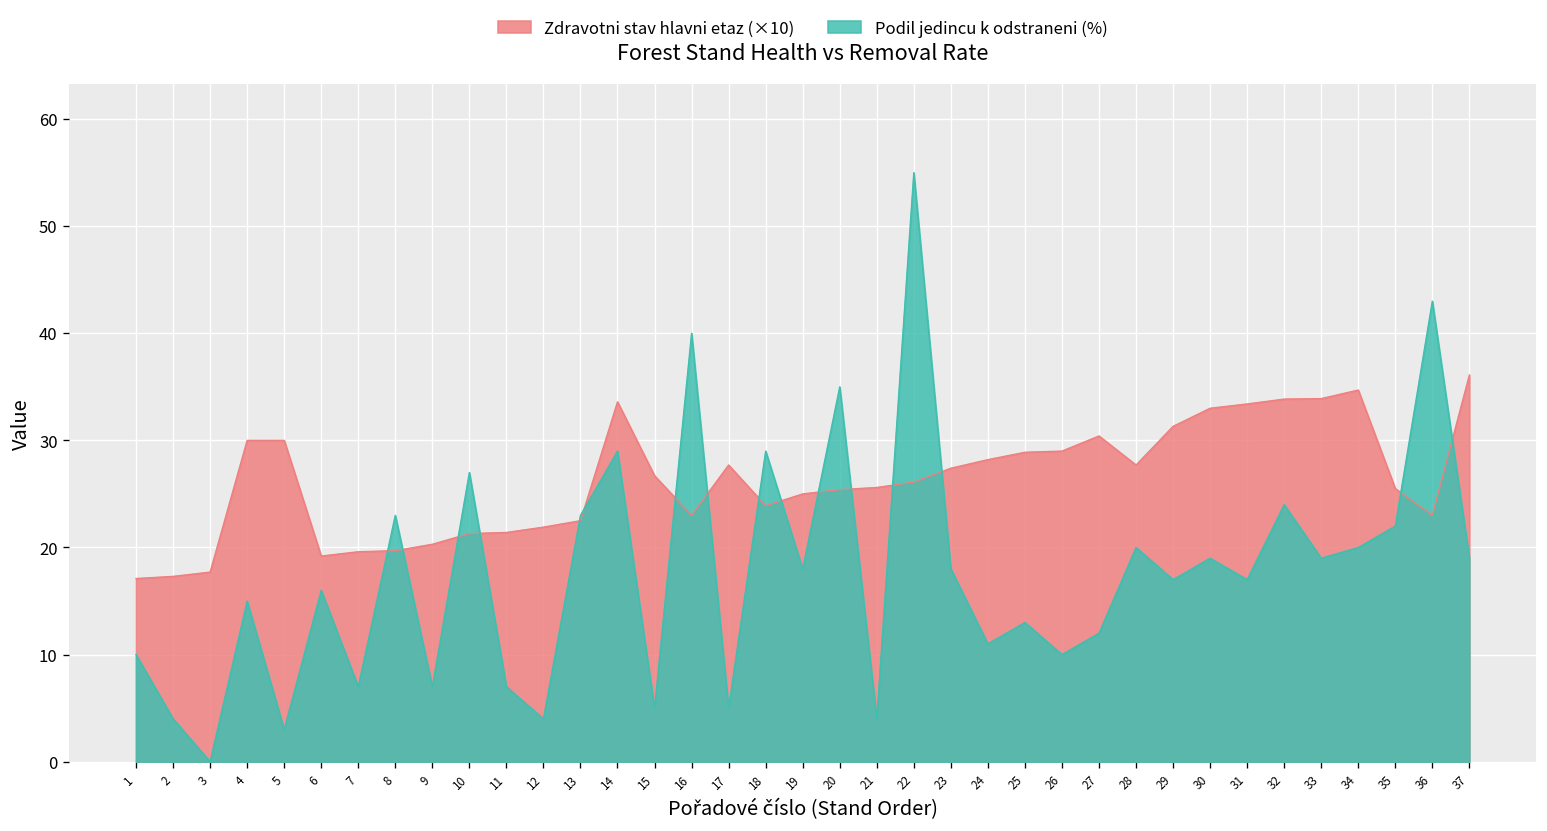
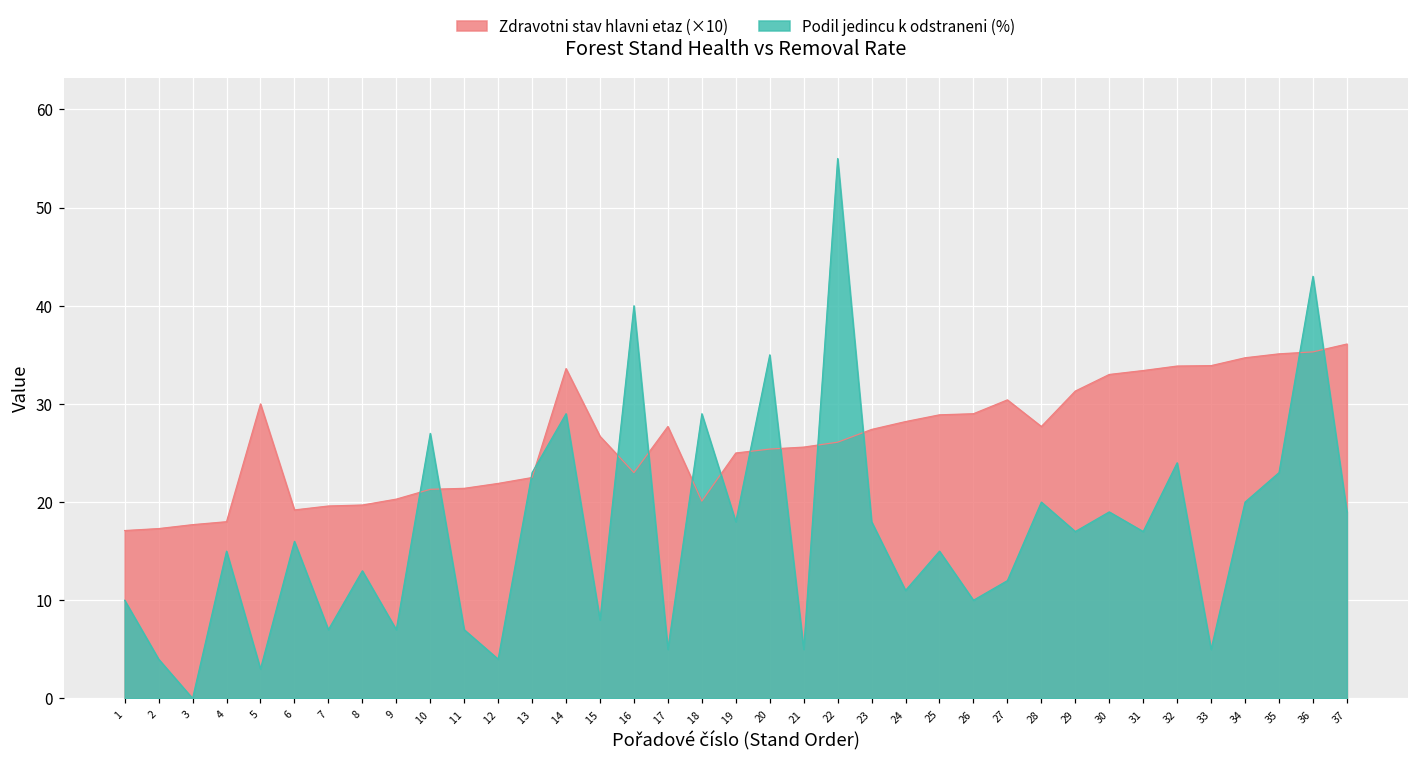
  {
    "Zdravotni stav hlavni etaz (×10)": {
      "1": 17,
      "2": 17,
      "3": 18,
-     "4": 30,
+     "4": 18,
      "5": 30,
      "6": 19,
      "7": 20,
      "8": 20,
      "9": 20,
      "10": 21,
      "11": 21,
      "12": 22,
      "13": 23,
      "14": 34,
      "15": 27,
      "16": 23,
      "17": 28,
-     "18": 24,
+     "18": 20,
      "19": 25,
      "20": 25,
      "21": 26,
      "22": 26,
      "23": 27,
      "24": 28,
      "25": 29,
      "26": 29,
      "27": 30,
      "28": 28,
      "29": 31,
      "30": 33,
      "31": 33,
      "32": 34,
      "33": 34,
      "34": 35,
-     "35": 26,
-     "36": 23,
+     "35": 35,
+     "36": 35,
      "37": 36
    },
    "Podil jedincu k odstraneni (%)": {
      "1": 10,
      "2": 4,
      "3": 0,
      "4": 15,
      "5": 3,
      "6": 16,
      "7": 7,
-     "8": 23,
+     "8": 13,
      "9": 7,
      "10": 27,
      "11": 7,
      "12": 4,
      "13": 23,
      "14": 29,
-     "15": 5,
+     "15": 8,
      "16": 40,
      "17": 5,
      "18": 29,
      "19": 18,
      "20": 35,
-     "21": 4,
+     "21": 5,
      "22": 55,
      "23": 18,
      "24": 11,
-     "25": 13,
+     "25": 15,
      "26": 10,
      "27": 12,
      "28": 20,
      "29": 17,
      "30": 19,
      "31": 17,
      "32": 24,
-     "33": 19,
+     "33": 5,
      "34": 20,
-     "35": 22,
+     "35": 23,
      "36": 43,
      "37": 19
    }
  }
